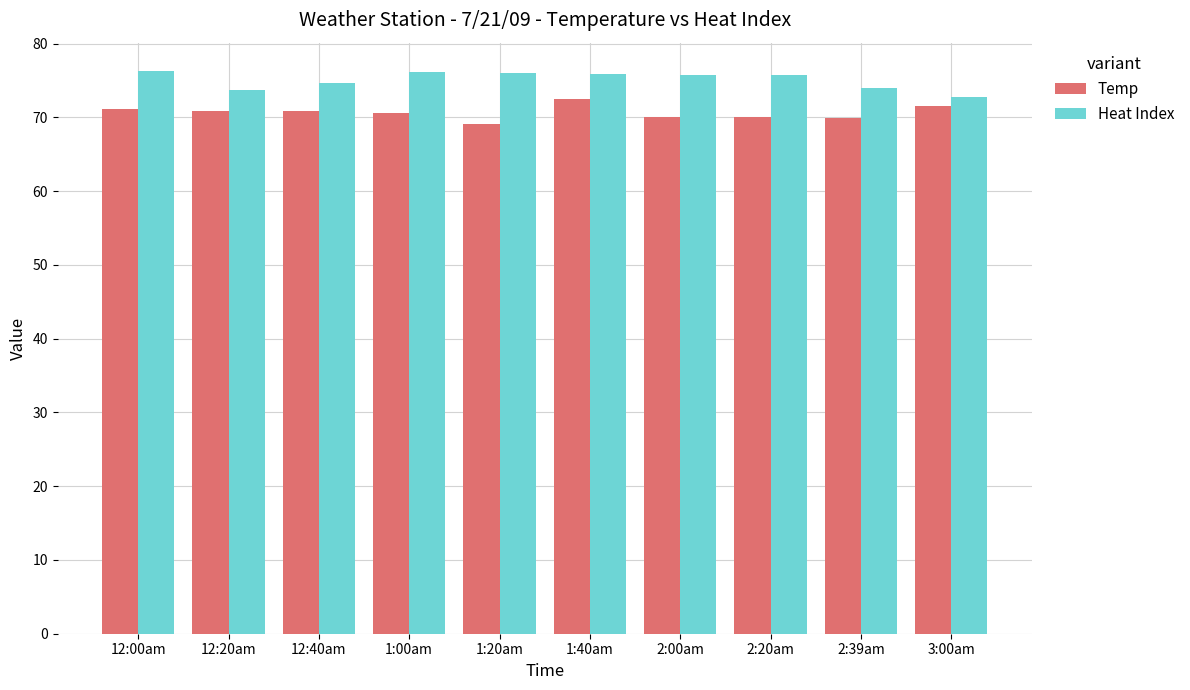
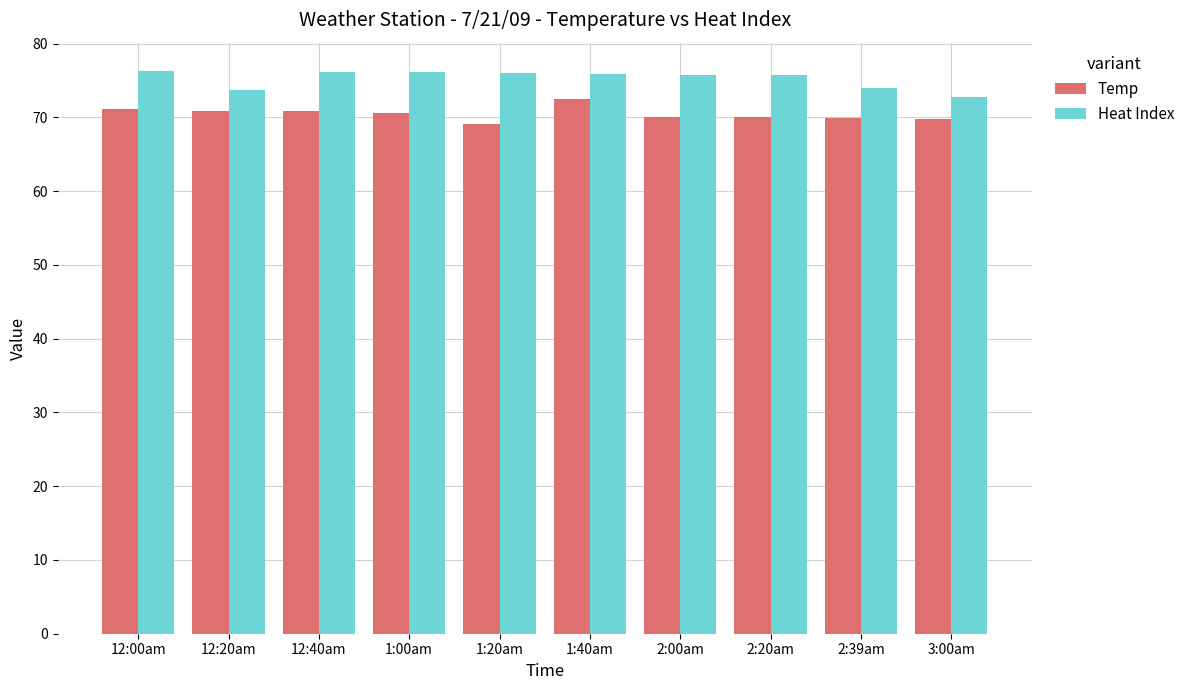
  {
    "Temp": {
      "12:00am": 71,
      "12:20am": 71,
      "12:40am": 71,
      "1:00am": 71,
      "1:20am": 69,
      "1:40am": 73,
      "2:00am": 70,
      "2:20am": 70,
      "2:39am": 70,
-     "3:00am": 72
+     "3:00am": 70
    },
    "Heat Index": {
      "12:00am": 76,
      "12:20am": 74,
-     "12:40am": 75,
+     "12:40am": 76,
      "1:00am": 76,
      "1:20am": 76,
      "1:40am": 76,
      "2:00am": 76,
      "2:20am": 76,
      "2:39am": 74,
      "3:00am": 73
    }
  }
